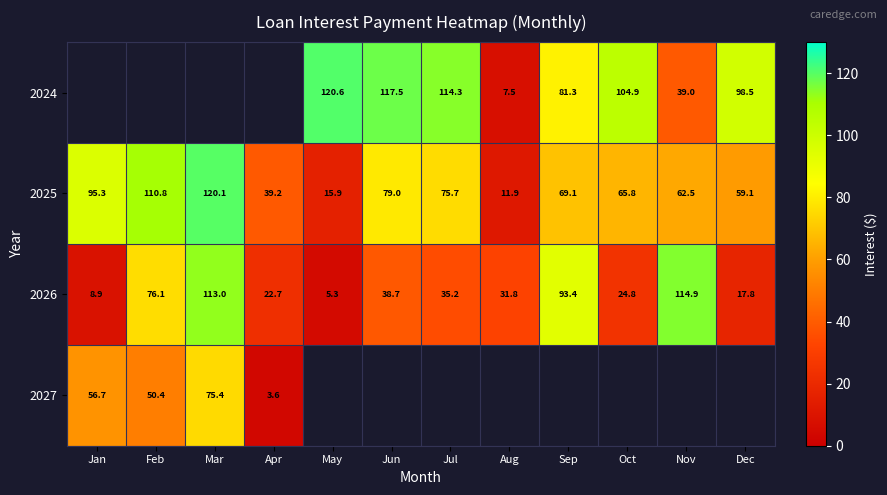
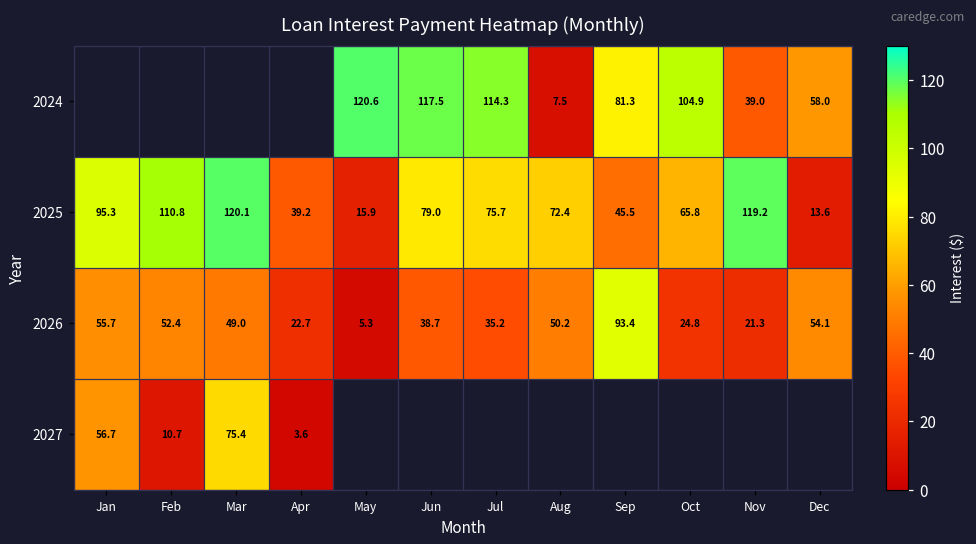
  {
    "2024": {
      "May": 120.6,
      "Jun": 117.5,
      "Jul": 114.3,
      "Aug": 7.5,
      "Sep": 81.3,
      "Oct": 104.9,
      "Nov": 39.0,
-     "Dec": 98.5
+     "Dec": 58.0
    },
    "2025": {
      "Jan": 95.3,
      "Feb": 110.8,
      "Mar": 120.1,
      "Apr": 39.2,
      "May": 15.9,
      "Jun": 79.0,
      "Jul": 75.7,
-     "Aug": 11.9,
-     "Sep": 69.1,
+     "Aug": 72.4,
+     "Sep": 45.5,
      "Oct": 65.8,
-     "Nov": 62.5,
-     "Dec": 59.1
+     "Nov": 119.2,
+     "Dec": 13.6
    },
    "2026": {
-     "Jan": 8.9,
-     "Feb": 76.1,
-     "Mar": 113.0,
+     "Jan": 55.7,
+     "Feb": 52.4,
+     "Mar": 49.0,
      "Apr": 22.7,
      "May": 5.3,
      "Jun": 38.7,
      "Jul": 35.2,
-     "Aug": 31.8,
+     "Aug": 50.2,
      "Sep": 93.4,
      "Oct": 24.8,
-     "Nov": 114.9,
-     "Dec": 17.8
+     "Nov": 21.3,
+     "Dec": 54.1
    },
    "2027": {
      "Jan": 56.7,
-     "Feb": 50.4,
+     "Feb": 10.7,
      "Mar": 75.4,
      "Apr": 3.6
    }
  }
